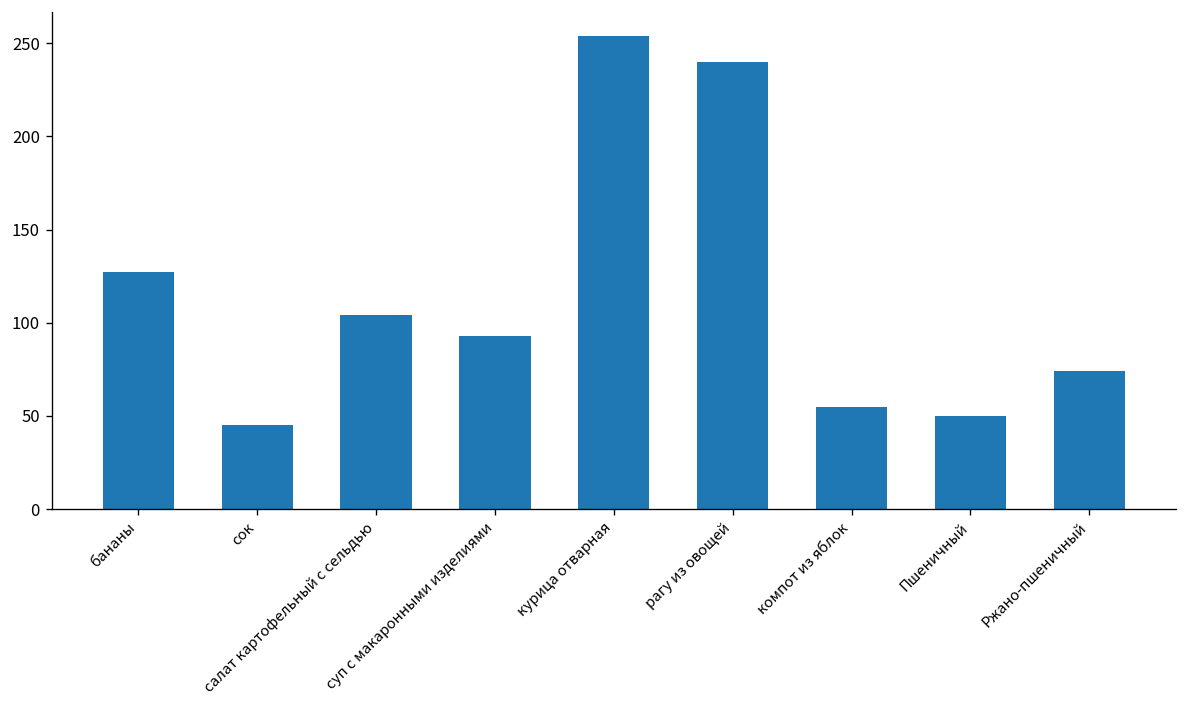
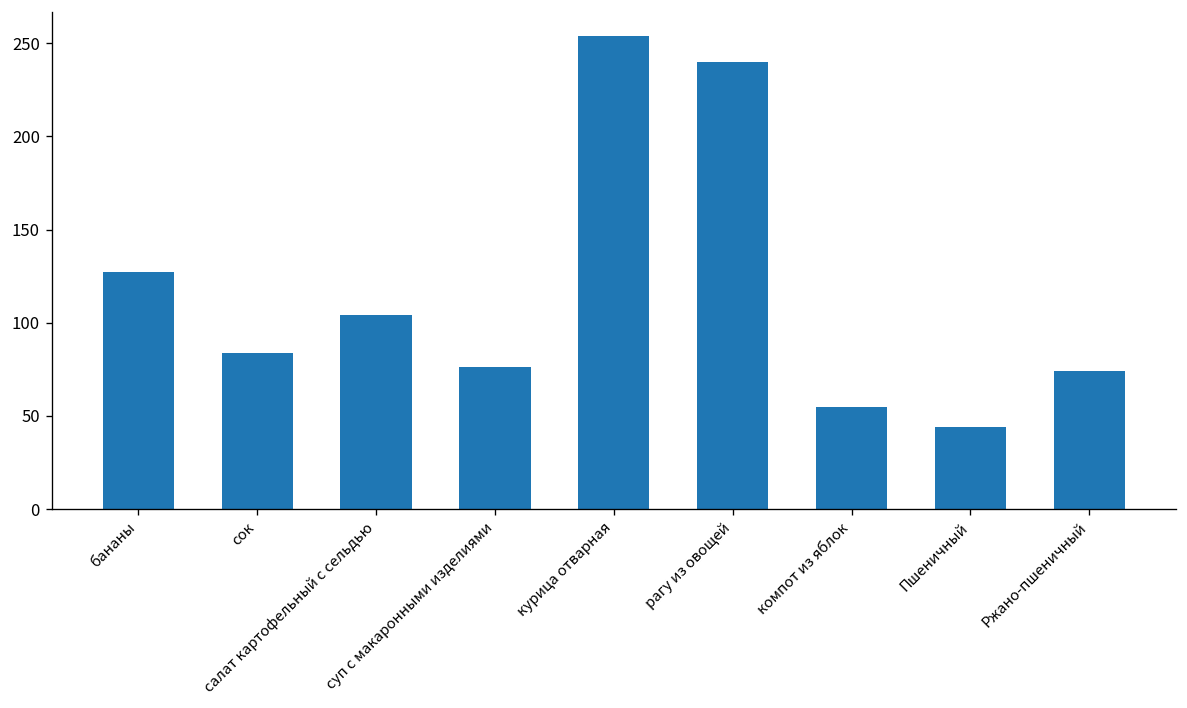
  {
    "бананы": 127,
-   "сок": 45,
+   "сок": 84,
    "салат картофельный с сельдью": 104,
-   "суп с макаронными изделиями": 93,
+   "суп с макаронными изделиями": 76,
    "курица отварная": 254,
    "рагу из овощей": 240,
    "компот из яблок": 55,
-   "Пшеничный": 50,
+   "Пшеничный": 44,
    "Ржано-пшеничный": 74
  }
